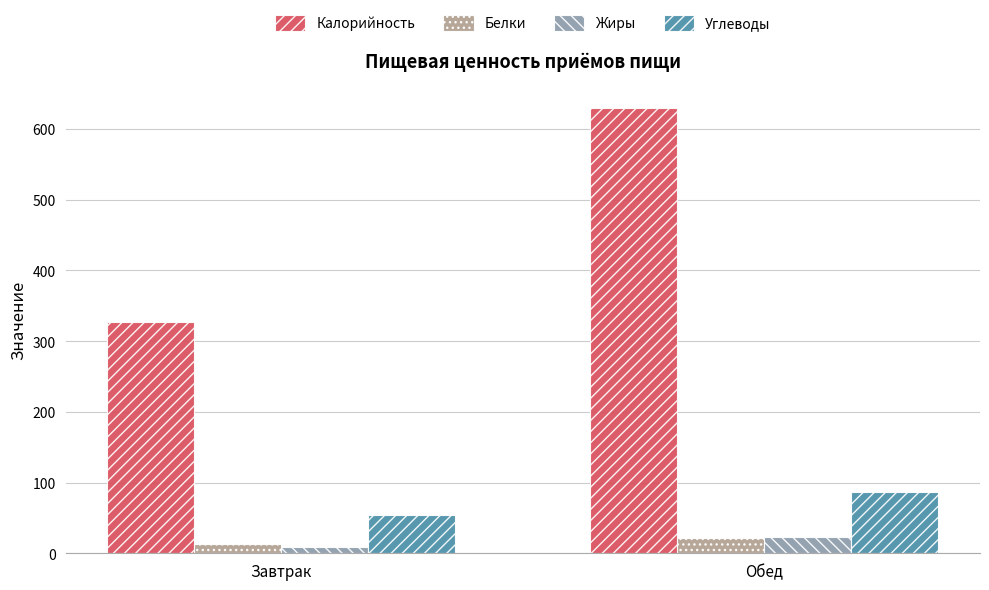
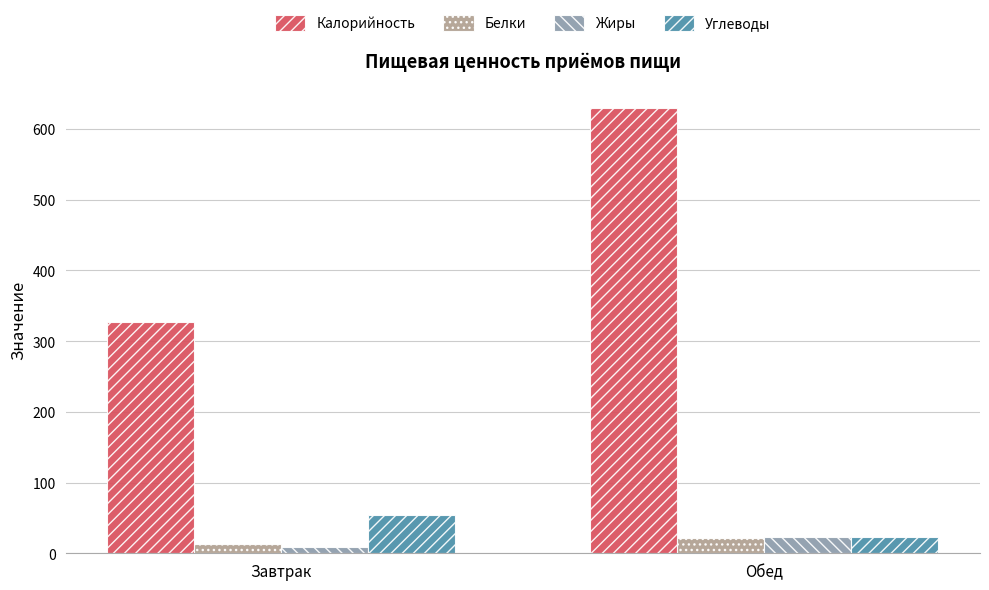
  {
    "Калорийность": {
      "Завтрак": 330,
      "Обед": 630
    },
    "Углеводы": {
      "Завтрак": 50,
-     "Обед": 90
+     "Обед": 20
    }
  }
